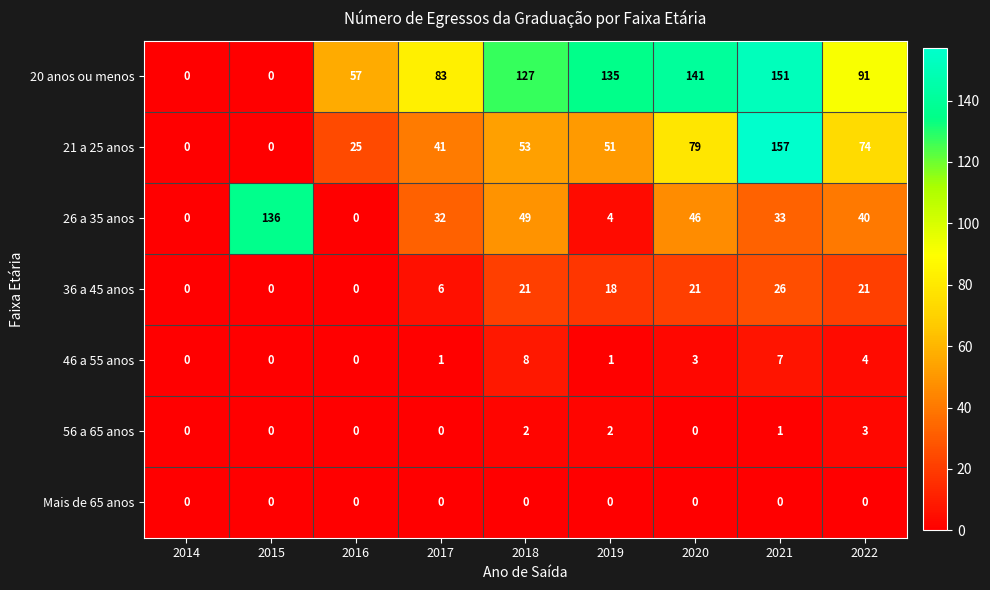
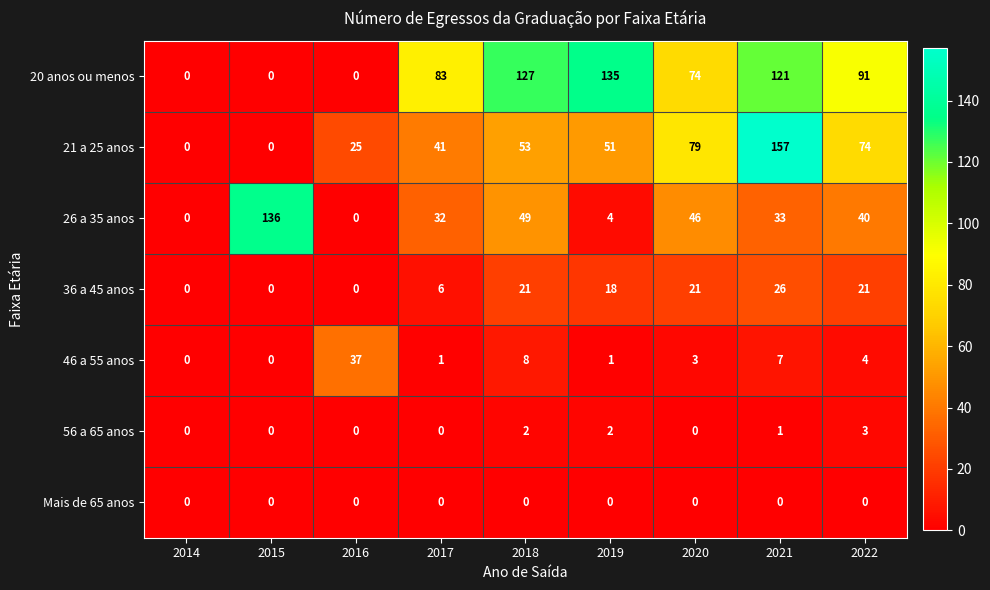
  {
    "20 anos ou menos": {
      "2014": 0,
      "2015": 0,
-     "2016": 57,
+     "2016": 0,
      "2017": 83,
      "2018": 127,
      "2019": 135,
-     "2020": 141,
-     "2021": 151,
+     "2020": 74,
+     "2021": 121,
      "2022": 91
    },
    "21 a 25 anos": {
      "2014": 0,
      "2015": 0,
      "2016": 25,
      "2017": 41,
      "2018": 53,
      "2019": 51,
      "2020": 79,
      "2021": 157,
      "2022": 74
    },
    "26 a 35 anos": {
      "2014": 0,
      "2015": 136,
      "2016": 0,
      "2017": 32,
      "2018": 49,
      "2019": 4,
      "2020": 46,
      "2021": 33,
      "2022": 40
    },
    "36 a 45 anos": {
      "2014": 0,
      "2015": 0,
      "2016": 0,
      "2017": 6,
      "2018": 21,
      "2019": 18,
      "2020": 21,
      "2021": 26,
      "2022": 21
    },
    "46 a 55 anos": {
      "2014": 0,
      "2015": 0,
-     "2016": 0,
+     "2016": 37,
      "2017": 1,
      "2018": 8,
      "2019": 1,
      "2020": 3,
      "2021": 7,
      "2022": 4
    },
    "56 a 65 anos": {
      "2014": 0,
      "2015": 0,
      "2016": 0,
      "2017": 0,
      "2018": 2,
      "2019": 2,
      "2020": 0,
      "2021": 1,
      "2022": 3
    },
    "Mais de 65 anos": {
      "2014": 0,
      "2015": 0,
      "2016": 0,
      "2017": 0,
      "2018": 0,
      "2019": 0,
      "2020": 0,
      "2021": 0,
      "2022": 0
    }
  }
